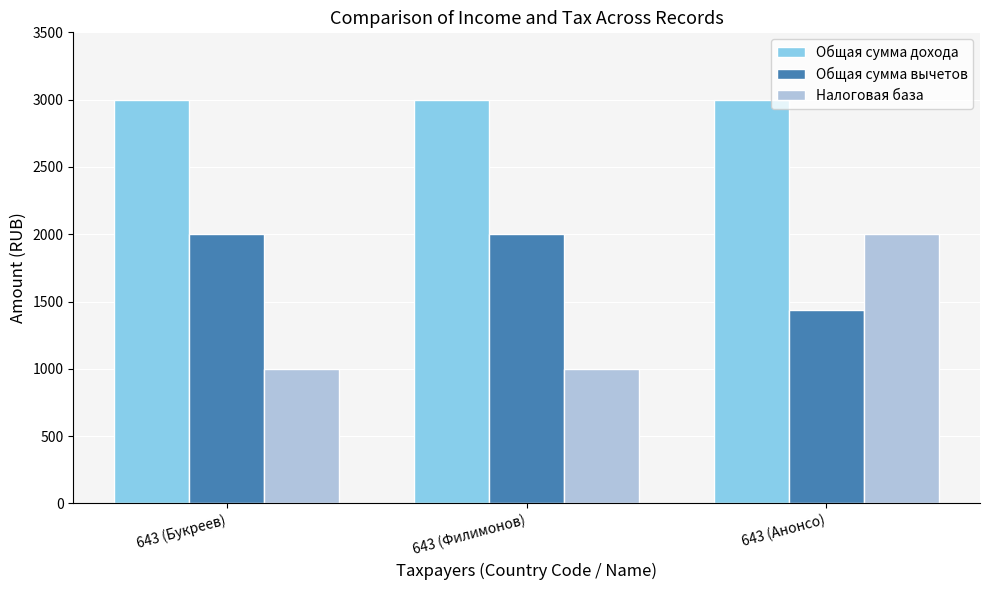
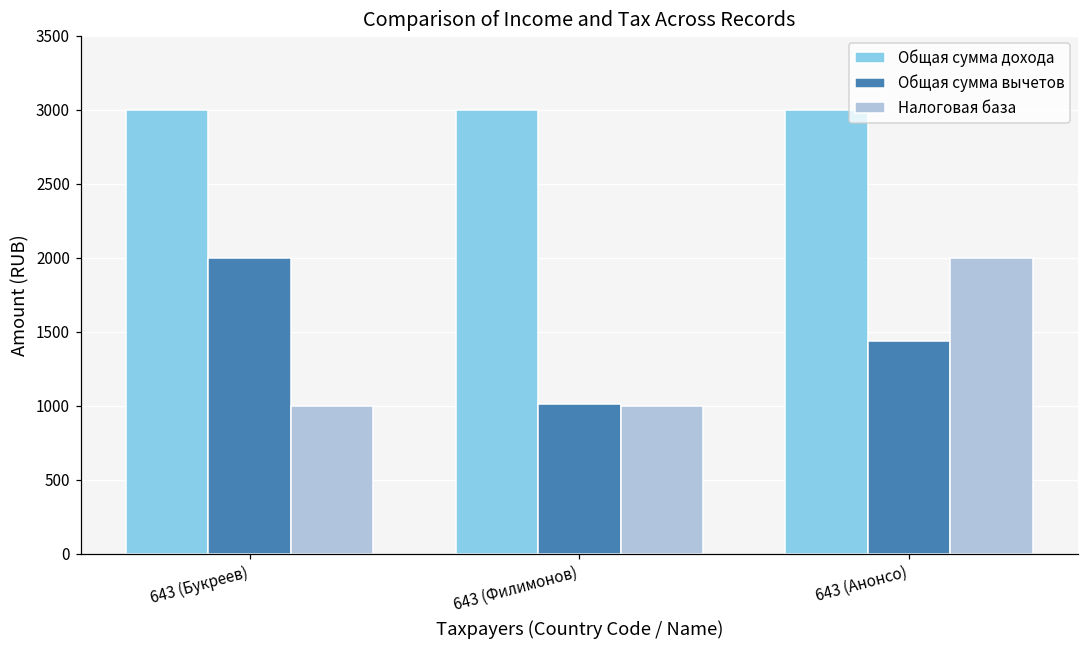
  {
    "Общая сумма вычетов": {
      "643 (Букреев)": 2000,
-     "643 (Филимонов)": 2000,
+     "643 (Филимонов)": 1010,
      "643 (Анонсо)": 1440
    }
  }
